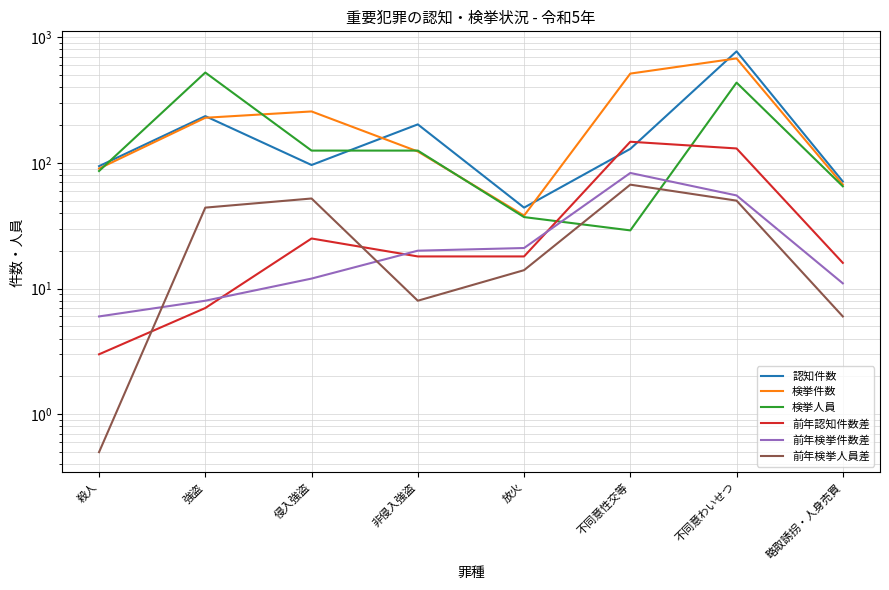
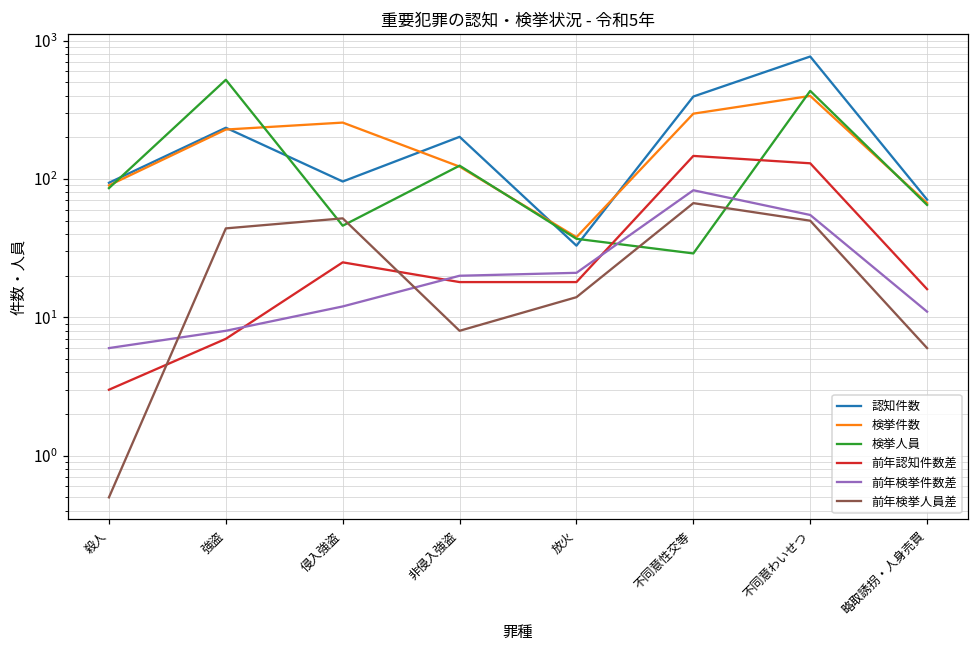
  {
    "認知件数": {
      "侵入強盗": 100,
      "非侵入強盗": 200,
-     "放火": 44,
-     "不同意性交等": 130,
+     "放火": 33,
+     "不同意性交等": 400,
      "不同意わいせつ": 800,
      "略取誘拐・人身売買": 70
    },
    "検挙件数": {
      "侵入強盗": 260,
-     "不同意性交等": 510,
-     "不同意わいせつ": 700
+     "不同意性交等": 300,
+     "不同意わいせつ": 400
    },
    "検挙人員": {
      "強盗": 520,
-     "侵入強盗": 130,
+     "侵入強盗": 46,
      "不同意性交等": 29,
      "不同意わいせつ": 430
    },
    "前年認知件数差": {
      "殺人": 3,
      "強盗": 7,
      "侵入強盗": 25,
      "非侵入強盗": 18,
      "放火": 18,
      "不同意性交等": 150,
      "不同意わいせつ": 130,
      "略取誘拐・人身売買": 16
    },
    "前年検挙件数差": {
      "殺人": 6,
      "強盗": 8,
      "侵入強盗": 12,
      "非侵入強盗": 20,
      "放火": 21,
      "不同意性交等": 80,
      "不同意わいせつ": 60,
      "略取誘拐・人身売買": 11
    },
    "前年検挙人員差": {
      "殺人": 0.50,
      "強盗": 44,
      "侵入強盗": 52,
      "非侵入強盗": 8,
      "放火": 14,
      "不同意性交等": 70,
      "不同意わいせつ": 50,
      "略取誘拐・人身売買": 6
    }
  }
